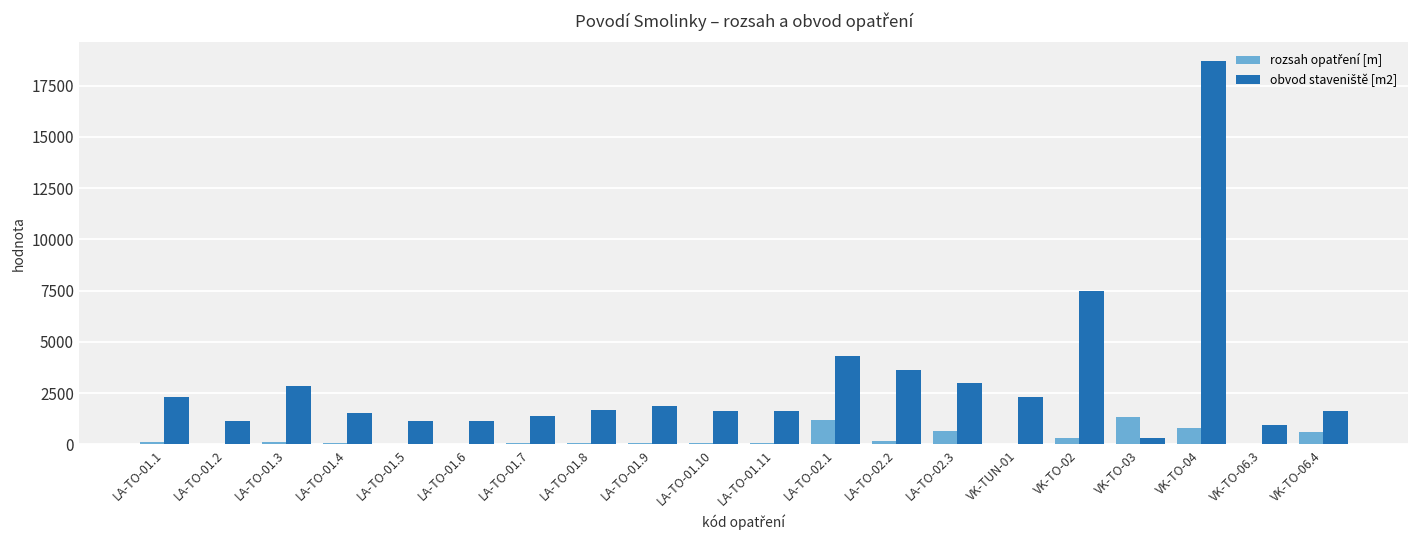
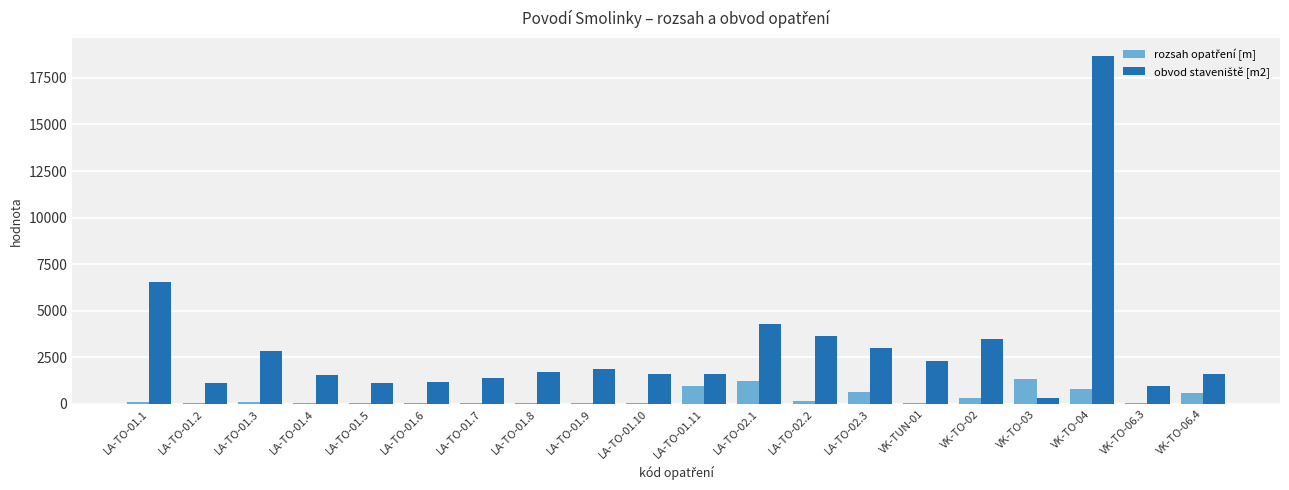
  {
    "rozsah opatření [m]": {
-     "LA-TO-01.11": 100,
+     "LA-TO-01.11": 900,
      "LA-TO-02.1": 1200,
      "LA-TO-02.2": 200,
      "LA-TO-02.3": 700,
      "VK-TO-02": 300,
      "VK-TO-03": 1300,
      "VK-TO-04": 800,
      "VK-TO-06.4": 600
    },
    "obvod staveniště [m2]": {
-     "LA-TO-01.1": 2300,
+     "LA-TO-01.1": 6500,
      "LA-TO-01.2": 1100,
      "LA-TO-01.3": 2900,
      "LA-TO-01.4": 1500,
      "LA-TO-01.5": 1100,
      "LA-TO-01.6": 1200,
      "LA-TO-01.7": 1400,
      "LA-TO-01.8": 1700,
      "LA-TO-01.9": 1900,
      "LA-TO-01.10": 1600,
      "LA-TO-01.11": 1600,
      "LA-TO-02.1": 4300,
      "LA-TO-02.2": 3600,
      "LA-TO-02.3": 3000,
      "VK-TUN-01": 2300,
-     "VK-TO-02": 7500,
+     "VK-TO-02": 3500,
      "VK-TO-03": 300,
      "VK-TO-04": 18700,
      "VK-TO-06.3": 1000,
      "VK-TO-06.4": 1600
    }
  }
